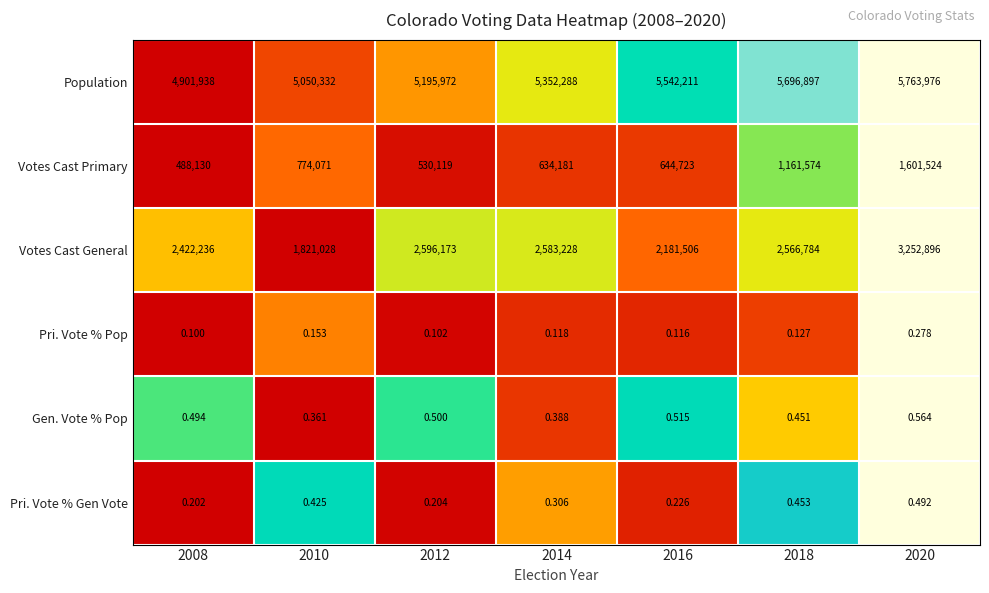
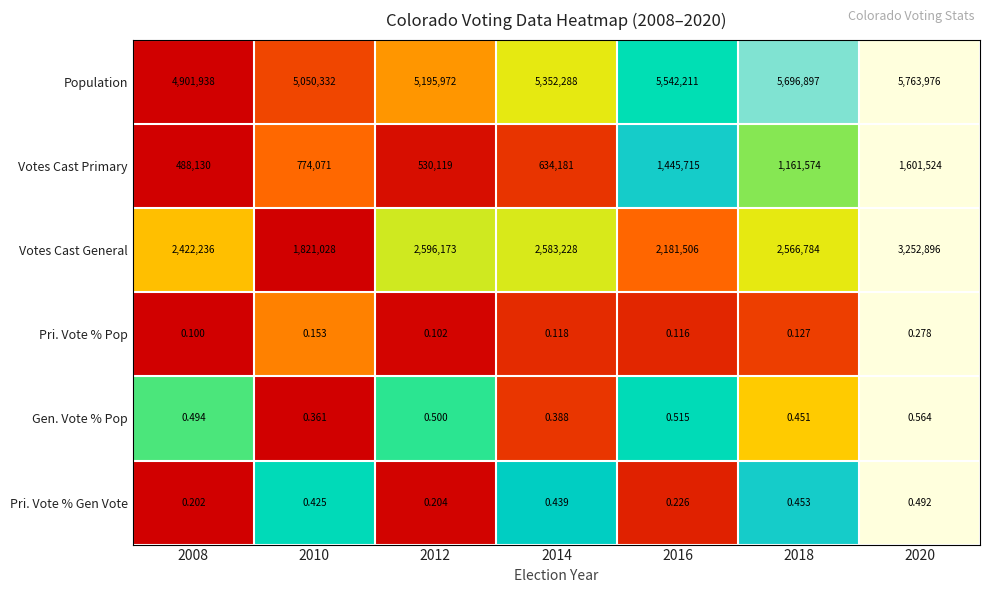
  {
    "Population": {
      "2008": "4,901,938",
      "2010": "5,050,332",
      "2012": "5,195,972",
      "2014": "5,352,288",
      "2016": "5,542,211",
      "2018": "5,696,897",
      "2020": "5,763,976"
    },
    "Votes Cast Primary": {
      "2008": "488,130",
      "2010": "774,071",
      "2012": "530,119",
      "2014": "634,181",
-     "2016": "644,723",
+     "2016": "1,445,715",
      "2018": "1,161,574",
      "2020": "1,601,524"
    },
    "Votes Cast General": {
      "2008": "2,422,236",
      "2010": "1,821,028",
      "2012": "2,596,173",
      "2014": "2,583,228",
      "2016": "2,181,506",
      "2018": "2,566,784",
      "2020": "3,252,896"
    },
    "Pri. Vote % Pop": {
      "2008": "0.100",
      "2010": "0.153",
      "2012": "0.102",
      "2014": "0.118",
      "2016": "0.116",
      "2018": "0.127",
      "2020": "0.278"
    },
    "Gen. Vote % Pop": {
      "2008": "0.494",
      "2010": "0.361",
      "2012": "0.500",
      "2014": "0.388",
      "2016": "0.515",
      "2018": "0.451",
      "2020": "0.564"
    },
    "Pri. Vote % Gen Vote": {
      "2008": "0.202",
      "2010": "0.425",
      "2012": "0.204",
-     "2014": "0.306",
+     "2014": "0.439",
      "2016": "0.226",
      "2018": "0.453",
      "2020": "0.492"
    }
  }
